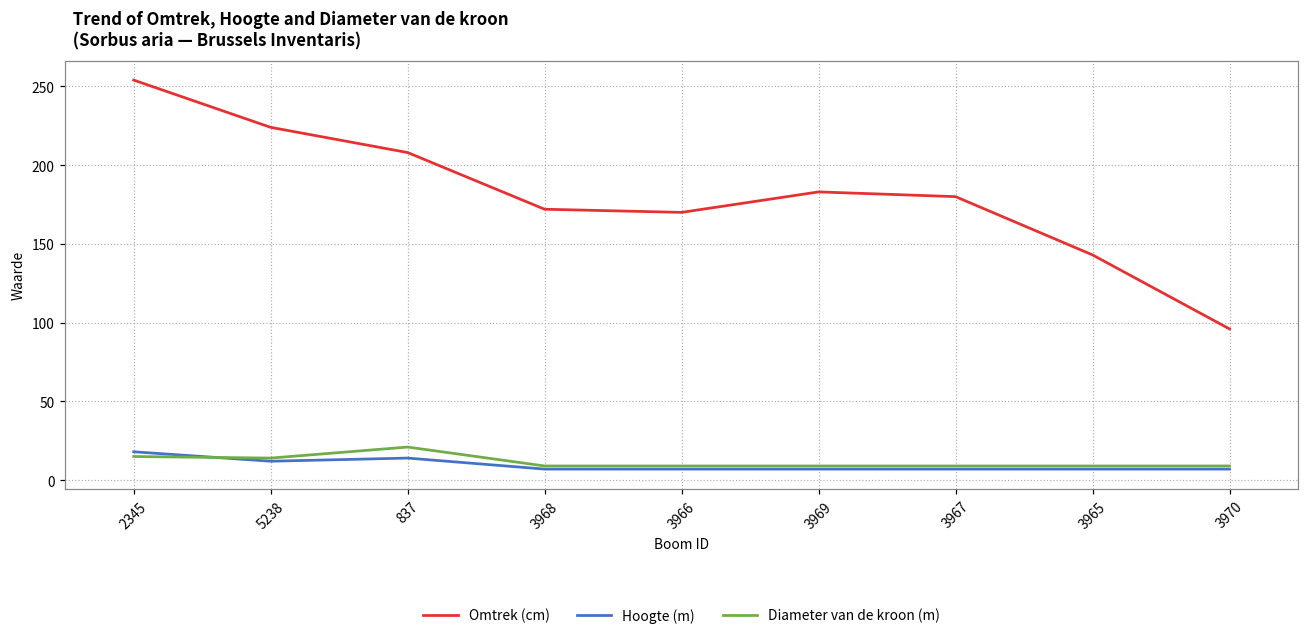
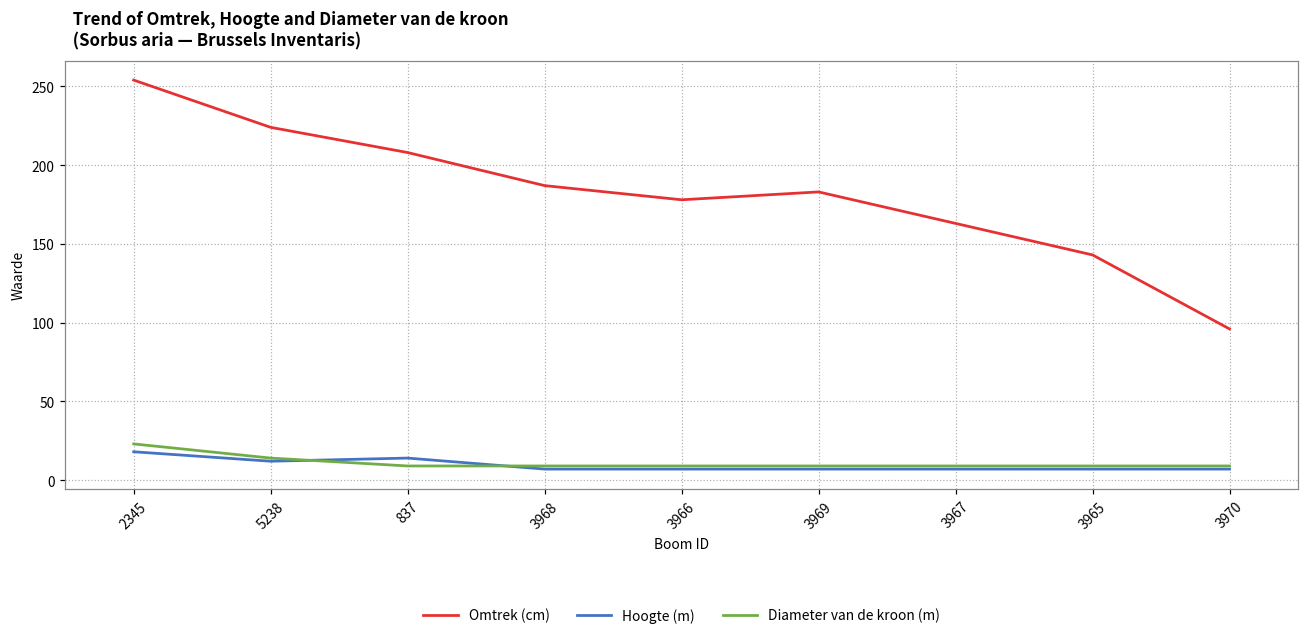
  {
    "Omtrek (cm)": {
      "2345": 254,
      "5238": 224,
      "837": 208,
-     "3968": 172,
-     "3966": 170,
+     "3968": 187,
+     "3966": 178,
      "3969": 183,
-     "3967": 180,
+     "3967": 163,
      "3965": 143,
      "3970": 96
    },
    "Hoogte (m)": {
      "2345": 18,
      "5238": 12,
      "837": 14,
      "3968": 7,
      "3966": 7,
      "3969": 7,
      "3967": 7,
      "3965": 7,
      "3970": 7
    },
    "Diameter van de kroon (m)": {
-     "2345": 15,
+     "2345": 23,
      "5238": 14,
-     "837": 21,
+     "837": 9,
      "3968": 9,
      "3966": 9,
      "3969": 9,
      "3967": 9,
      "3965": 9,
      "3970": 9
    }
  }
